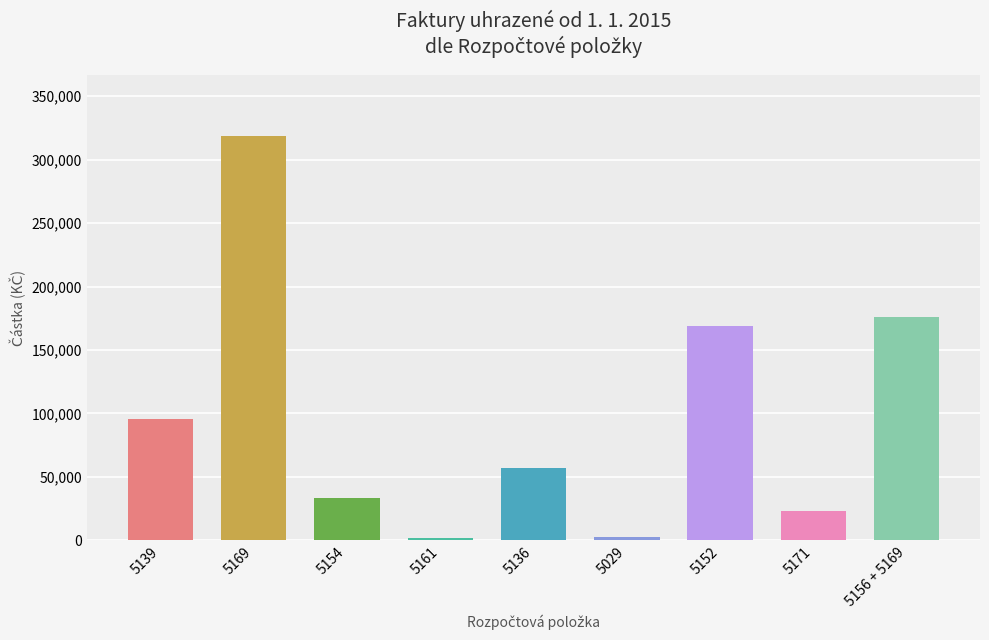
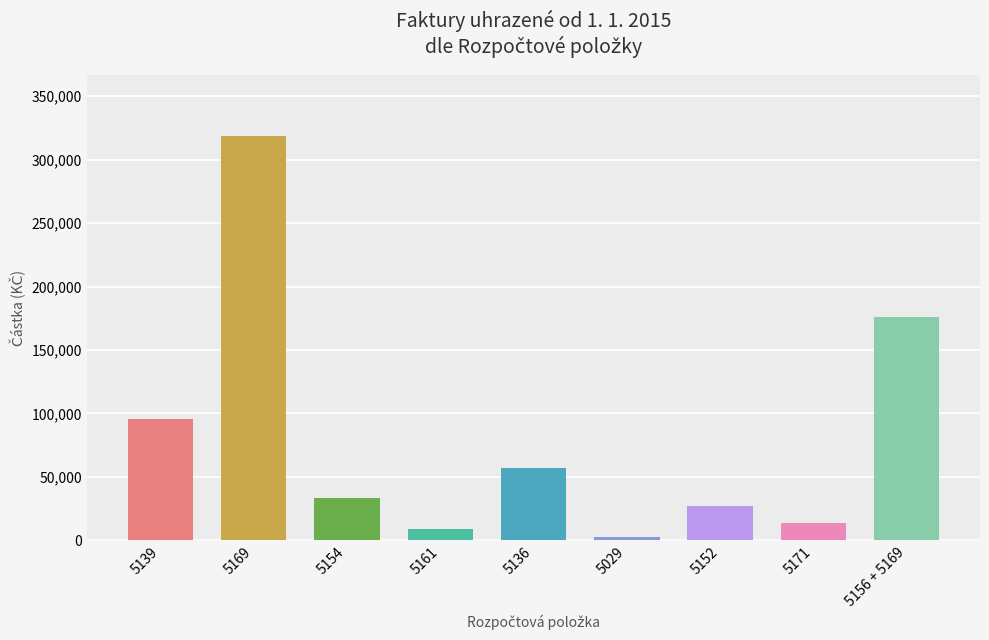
  {
    "5139": "96,000",
    "5169": "319,000",
    "5154": "34,000",
-   "5161": "2,000",
+   "5161": "9,000",
    "5136": "57,000",
    "5029": "3,000",
-   "5152": "169,000",
-   "5171": "23,000",
+   "5152": "27,000",
+   "5171": "14,000",
    "5156 + 5169": "176,000"
  }
